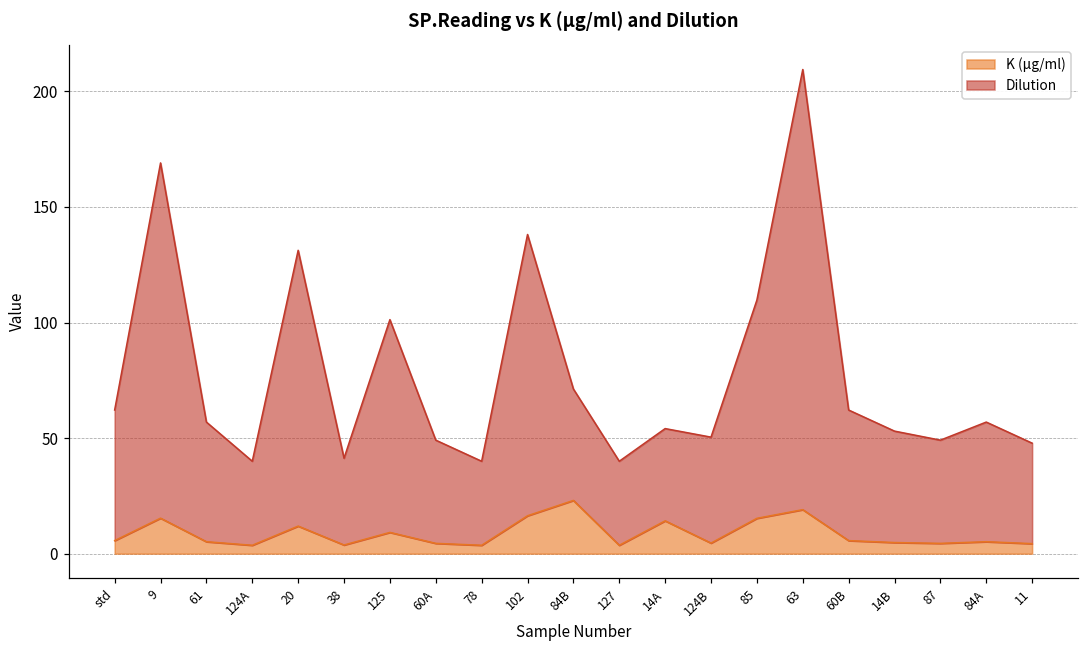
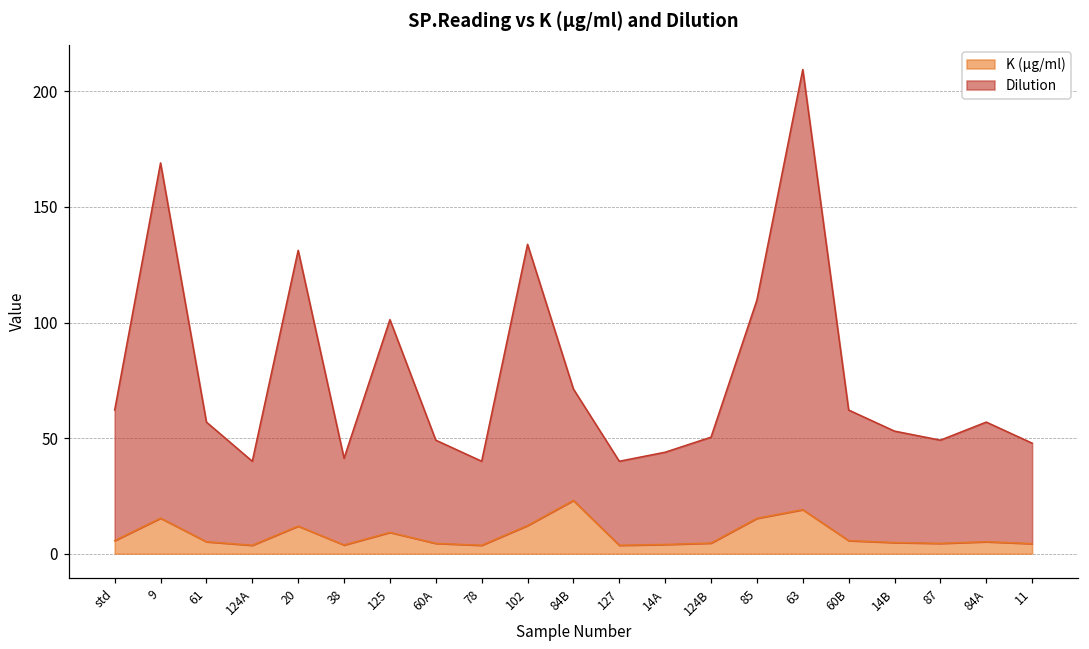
  {
    "K (μg/ml)": {
      "std": 6,
      "9": 15,
      "61": 5,
      "124A": 4,
      "20": 12,
      "38": 4,
      "125": 9,
      "60A": 4,
      "78": 4,
-     "102": 16,
+     "102": 12,
      "84B": 23,
      "127": 4,
-     "14A": 14,
+     "14A": 4,
      "124B": 5,
      "85": 15,
      "63": 19,
      "60B": 6,
      "14B": 5,
      "87": 4,
      "84A": 5,
      "11": 4
    },
    "Dilution": {
      "std": 56,
      "9": 154,
      "61": 52,
      "124A": 36,
      "20": 119,
      "38": 38,
      "125": 92,
      "60A": 45,
      "78": 36,
      "102": 122,
      "84B": 48,
      "127": 36,
      "14A": 40,
      "124B": 46,
      "85": 94,
      "63": 190,
      "60B": 56,
      "14B": 48,
      "87": 45,
      "84A": 52,
      "11": 43
    }
  }
